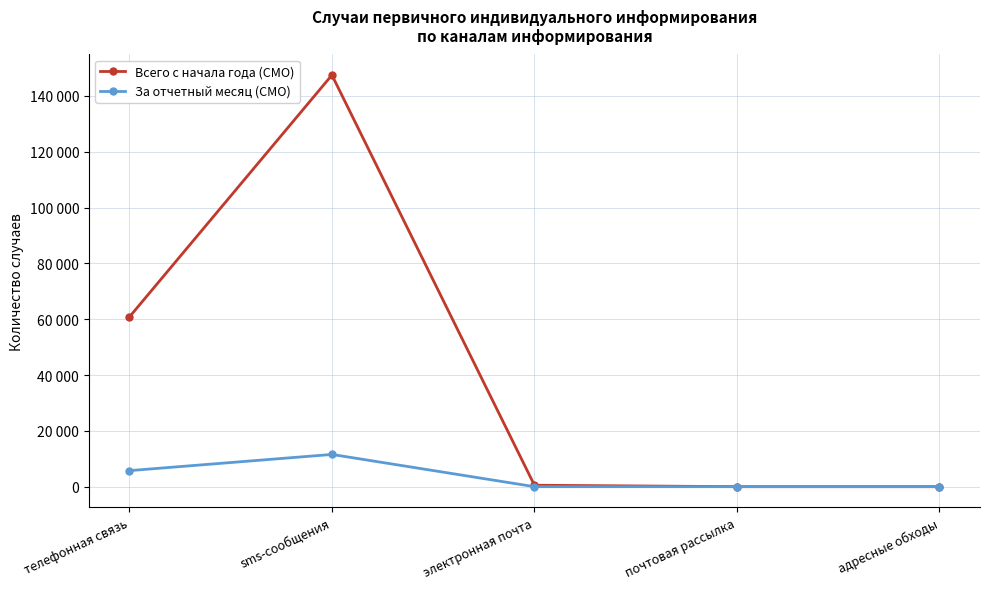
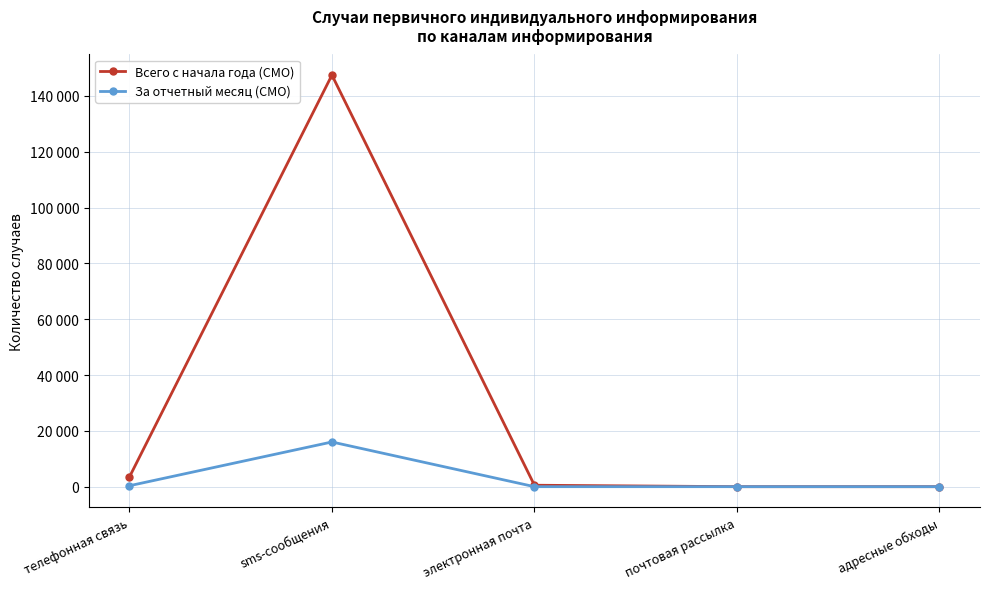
  {
    "Всего с начала года (СМО)": {
-     "телефонная связь": 61000,
+     "телефонная связь": 3000,
      "sms-сообщения": 147000
    },
    "За отчетный месяц (СМО)": {
-     "телефонная связь": 6000,
-     "sms-сообщения": 12000
+     "телефонная связь": 0,
+     "sms-сообщения": 16000
    }
  }
